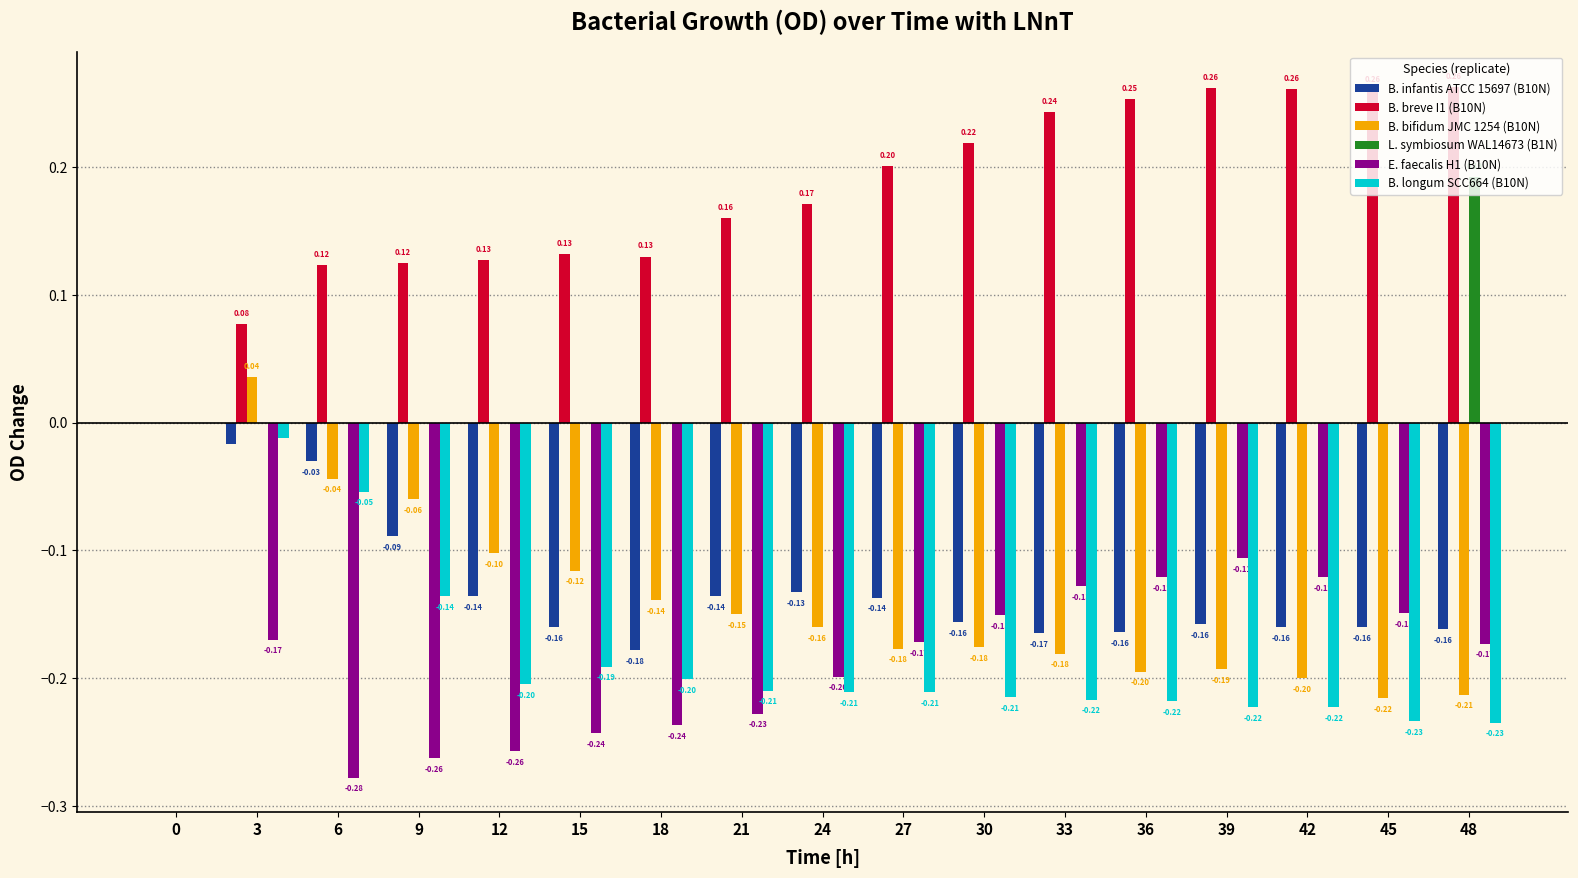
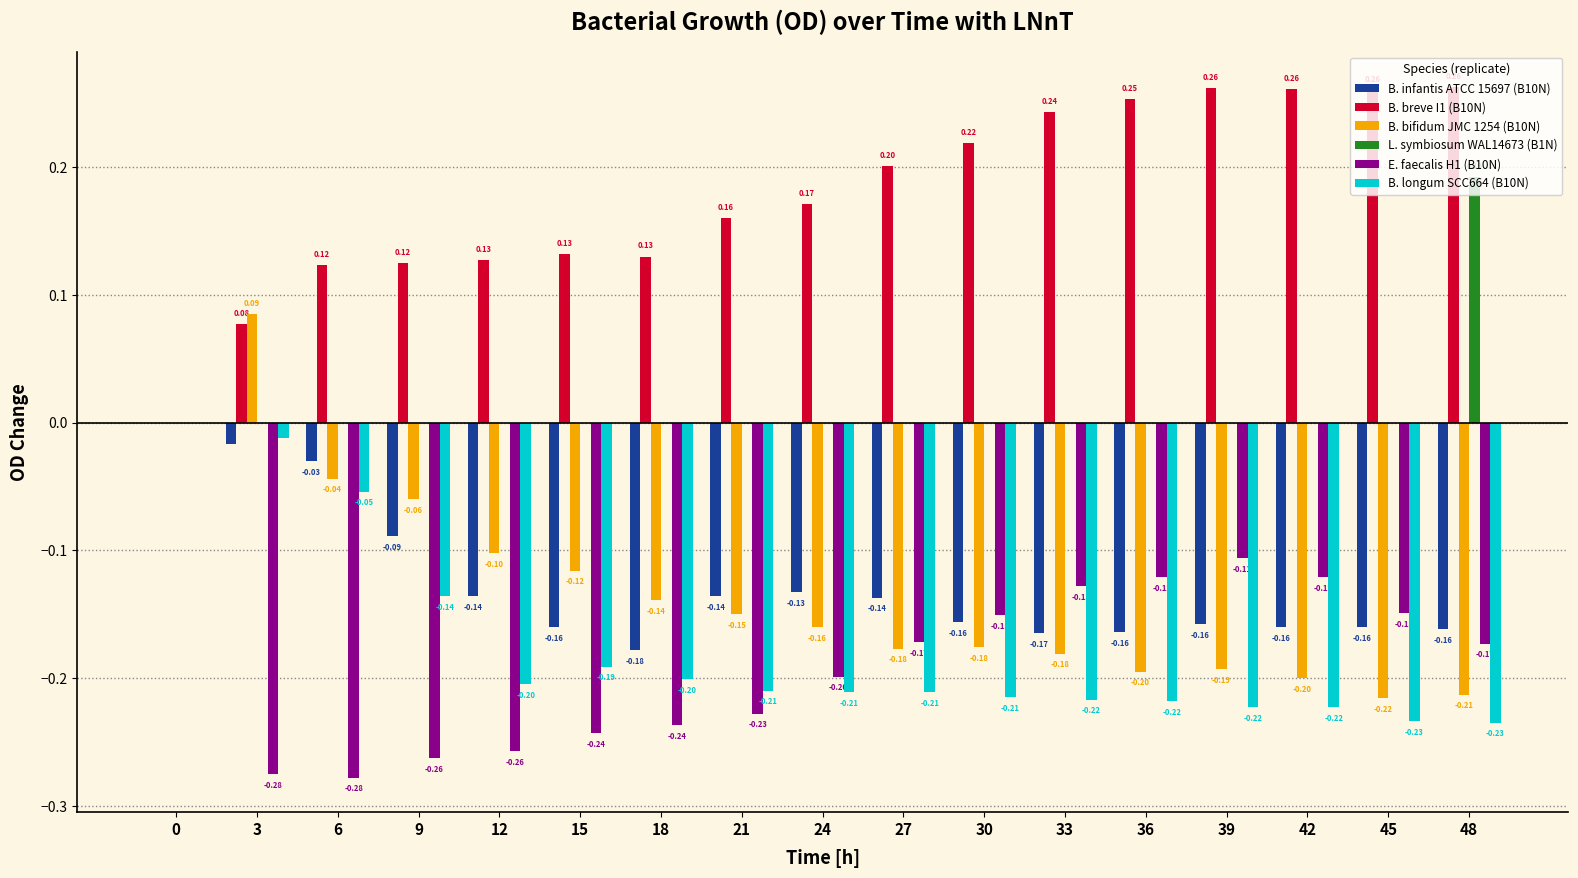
  {
    "B. infantis ATCC 15697 (B10N)": {
      "6": -0.03,
      "9": -0.09,
      "12": -0.14,
      "15": -0.16,
      "18": -0.18,
      "21": -0.14,
      "24": -0.13,
      "27": -0.14,
      "30": -0.16,
      "33": -0.17,
      "36": -0.16,
      "39": -0.16,
      "42": -0.16,
      "45": -0.16,
      "48": -0.16
    },
    "B. breve I1 (B10N)": {
      "6": 0.12,
      "9": 0.12,
      "12": 0.13,
      "15": 0.13,
      "18": 0.13,
      "21": 0.16,
      "24": 0.17,
      "27": 0.20,
      "30": 0.22,
      "33": 0.24,
      "36": 0.25,
      "39": 0.26,
      "42": 0.26
    },
    "B. bifidum JMC 1254 (B10N)": {
-     "3": 0.04,
+     "3": 0.09,
      "6": -0.04,
      "9": -0.06,
      "12": -0.10,
      "15": -0.12,
      "18": -0.14,
      "21": -0.15,
      "24": -0.16,
      "27": -0.18,
      "30": -0.18,
      "33": -0.18,
      "36": -0.20,
      "39": -0.19,
      "42": -0.20,
      "45": -0.22,
      "48": -0.21
    },
    "L. symbiosum WAL14673 (B1N)": {
      "0": 0.000,
      "3": 0.000,
      "6": 0.000,
      "9": 0.000,
      "12": 0.000,
      "15": 0.000,
      "18": 0.000,
      "21": 0.000,
      "24": 0.000,
      "27": 0.000,
      "30": 0.000,
      "33": 0.000,
      "36": 0.000,
      "39": 0.000,
      "42": 0.000,
      "45": 0.000
    },
    "E. faecalis H1 (B10N)": {
-     "3": -0.17,
+     "3": -0.28,
      "6": -0.28,
      "9": -0.26,
      "12": -0.26,
      "15": -0.24,
      "18": -0.24,
      "21": -0.23,
      "24": -0.20,
      "27": -0.17,
      "30": -0.15,
      "33": -0.13,
      "36": -0.12,
      "39": -0.11,
      "42": -0.12,
      "45": -0.15,
      "48": -0.17
    },
    "B. longum SCC664 (B10N)": {
      "6": -0.05,
      "9": -0.14,
      "12": -0.20,
      "15": -0.19,
      "18": -0.20,
      "21": -0.21,
      "24": -0.21,
      "27": -0.21,
      "30": -0.21,
      "33": -0.22,
      "36": -0.22,
      "39": -0.22,
      "42": -0.22,
      "45": -0.23,
      "48": -0.23
    }
  }
